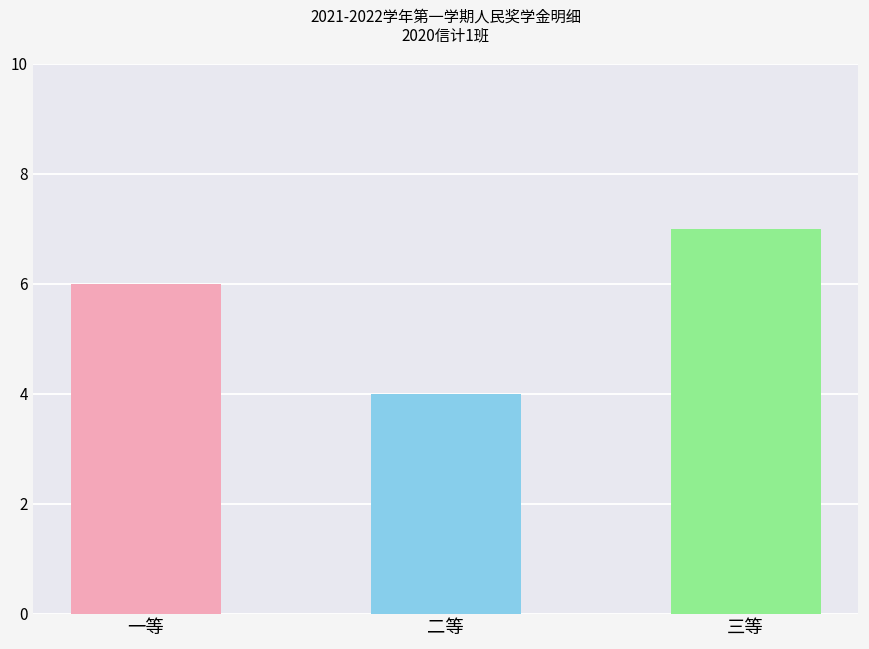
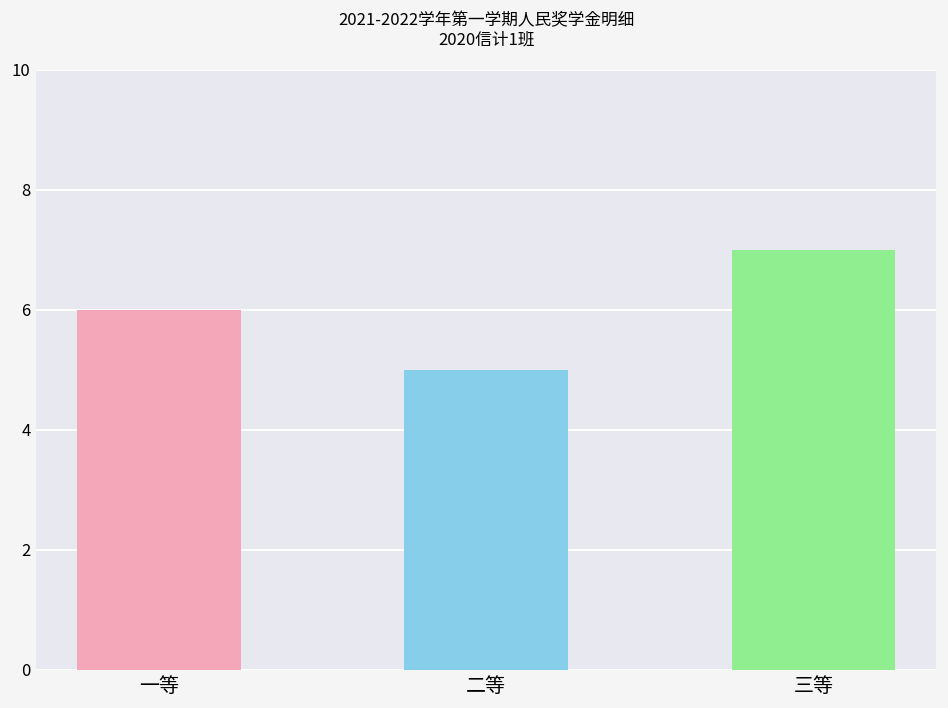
  {
    "一等": 6,
-   "二等": 4,
+   "二等": 5,
    "三等": 7
  }
